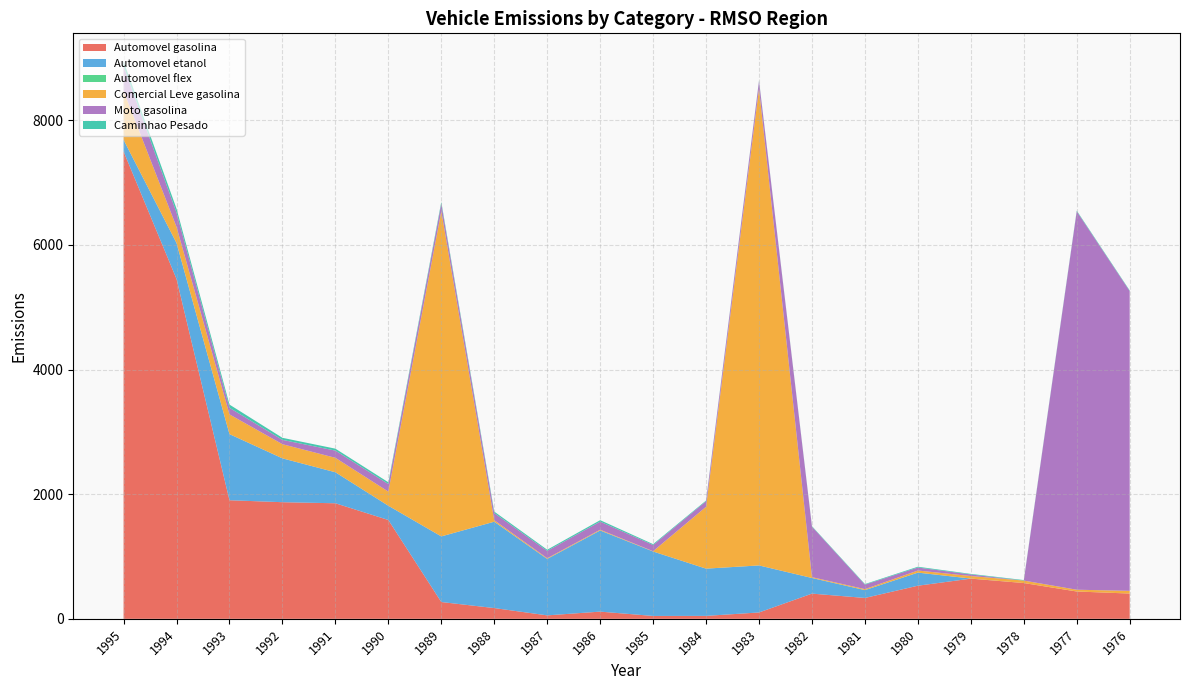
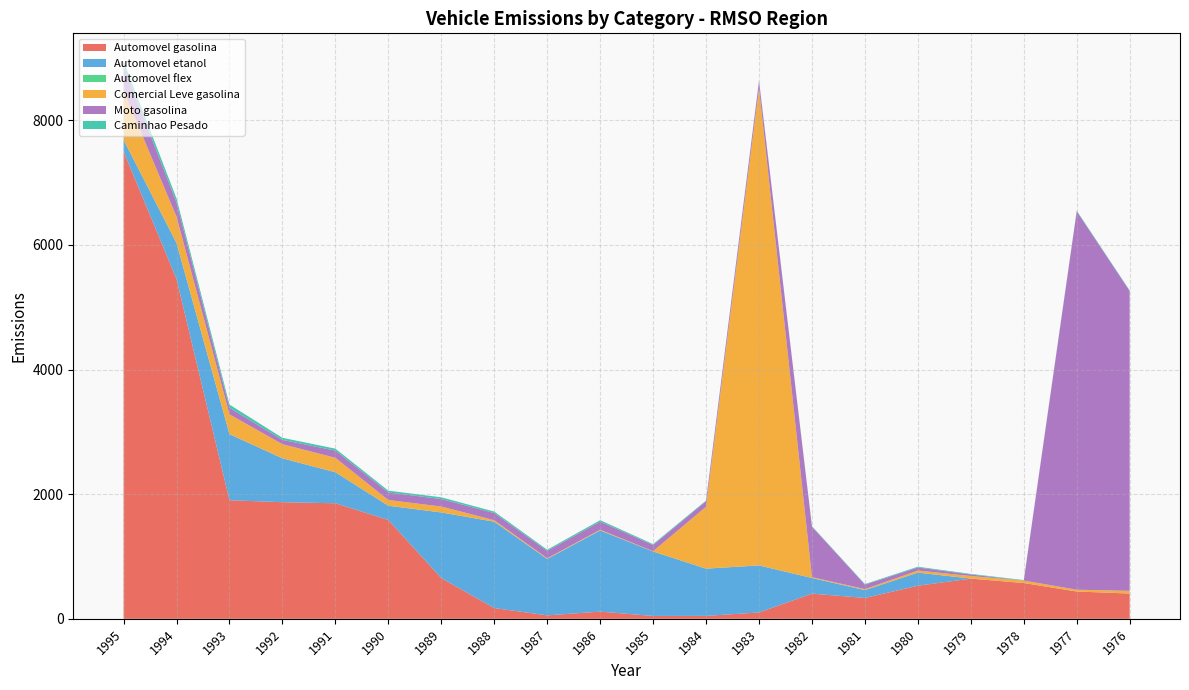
  {
    "Automovel gasolina": {
      "1995": 7500,
      "1994": 5500,
      "1993": 1900,
      "1992": 1900,
      "1991": 1900,
      "1990": 1600,
-     "1989": 300,
+     "1989": 700,
      "1988": 200,
      "1987": 100,
      "1986": 100,
      "1985": 0,
      "1984": 0,
      "1983": 100,
      "1982": 400,
      "1981": 300,
      "1980": 500
    },
    "Comercial Leve gasolina": {
-     "1994": 300,
+     "1994": 400,
      "1993": 300,
      "1992": 200,
      "1991": 200,
-     "1990": 200,
-     "1989": 5200,
+     "1990": 100,
+     "1989": 100,
      "1984": 1000,
      "1983": 7700,
      "1976": 0
    },
    "Moto gasolina": {
      "1994": 200,
      "1993": 100
    }
  }
